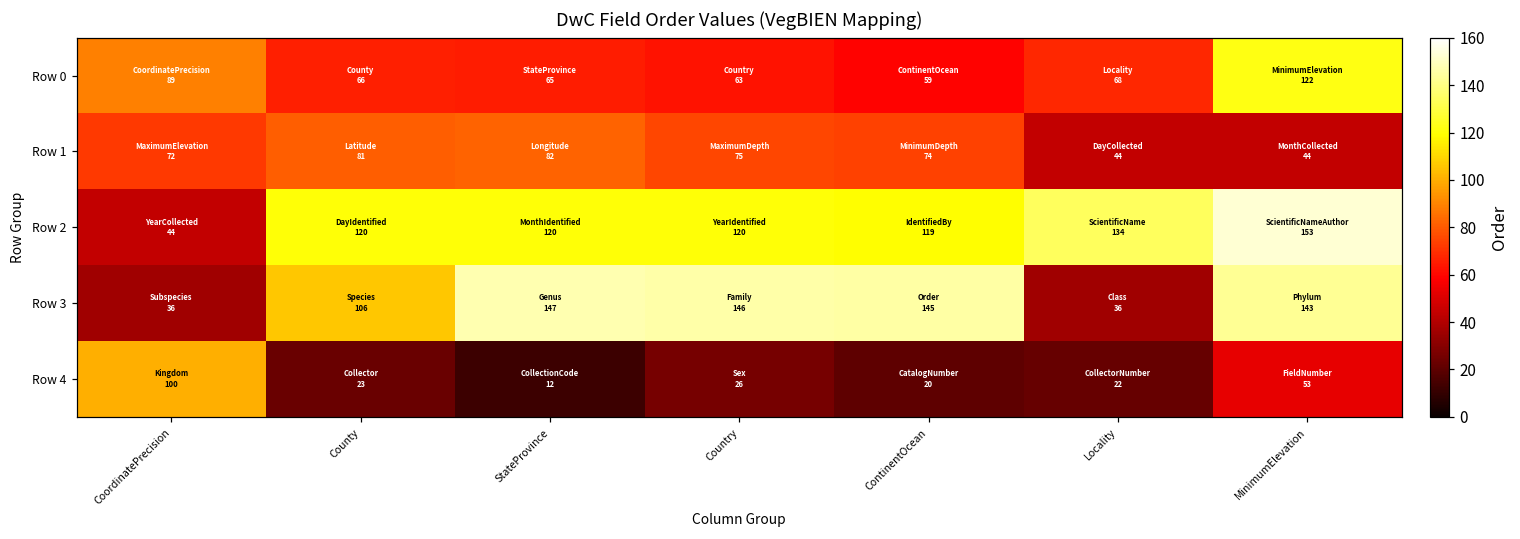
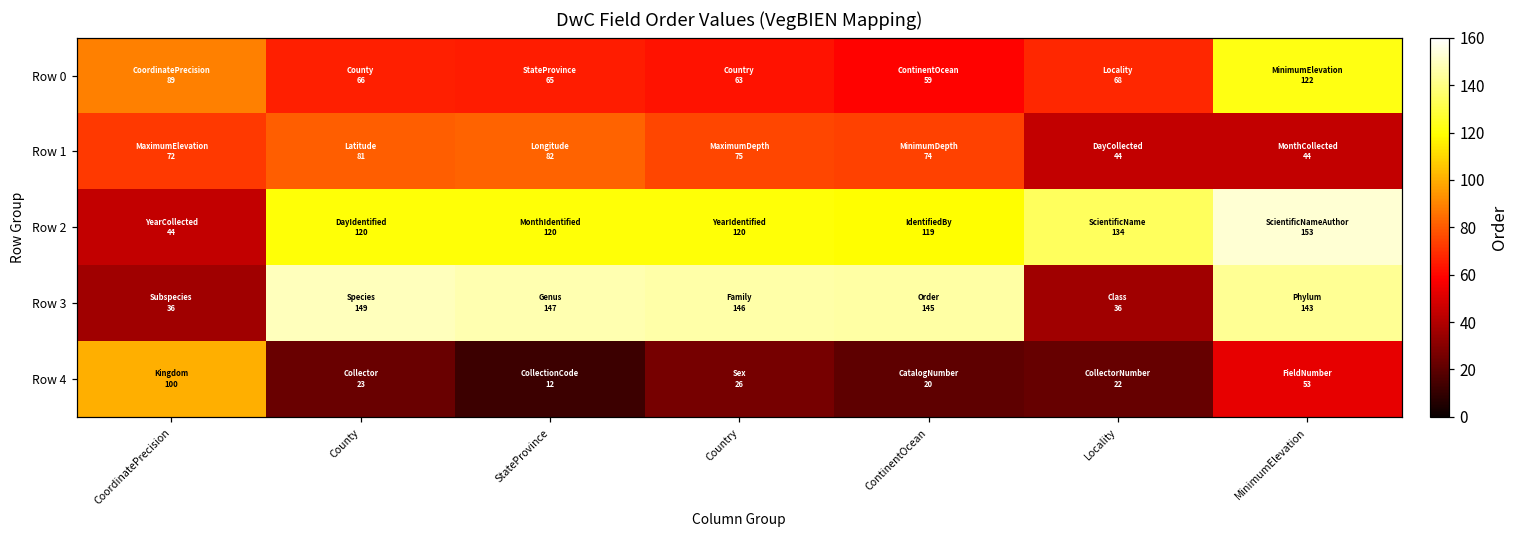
  {
    "Row 0": {
      "CoordinatePrecision": 89,
      "County": 66,
      "StateProvince": 65,
      "Country": 63,
      "ContinentOcean": 59,
      "Locality": 68,
      "MinimumElevation": 122
    },
    "Row 1": {
      "CoordinatePrecision": 72,
      "County": 81,
      "StateProvince": 82,
      "Country": 75,
      "ContinentOcean": 74,
      "Locality": 44,
      "MinimumElevation": 44
    },
    "Row 2": {
      "CoordinatePrecision": 44,
      "County": 120,
      "StateProvince": 120,
      "Country": 120,
      "ContinentOcean": 119,
      "Locality": 134,
      "MinimumElevation": 153
    },
    "Row 3": {
      "CoordinatePrecision": 36,
-     "County": 106,
+     "County": 149,
      "StateProvince": 147,
      "Country": 146,
      "ContinentOcean": 145,
      "Locality": 36,
      "MinimumElevation": 143
    },
    "Row 4": {
      "CoordinatePrecision": 100,
      "County": 23,
      "StateProvince": 12,
      "Country": 26,
      "ContinentOcean": 20,
      "Locality": 22,
      "MinimumElevation": 53
    }
  }
